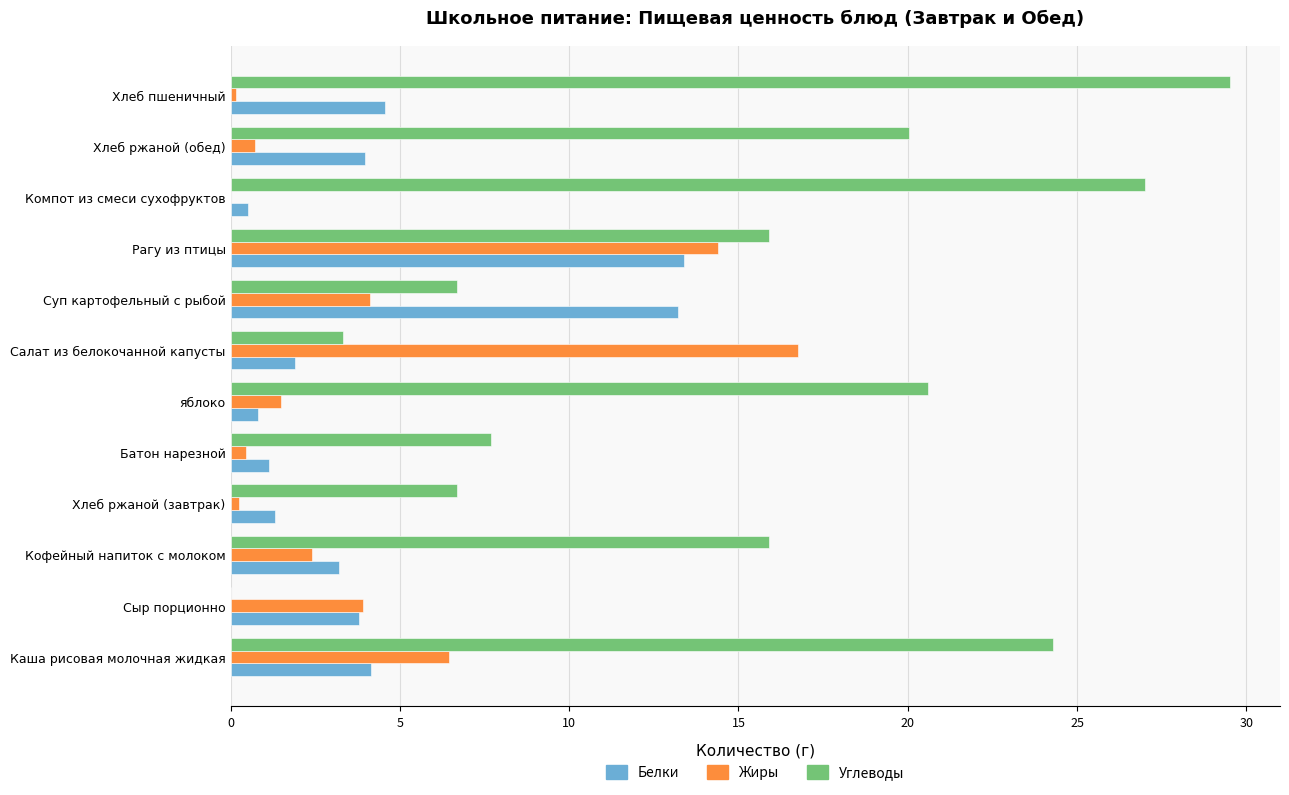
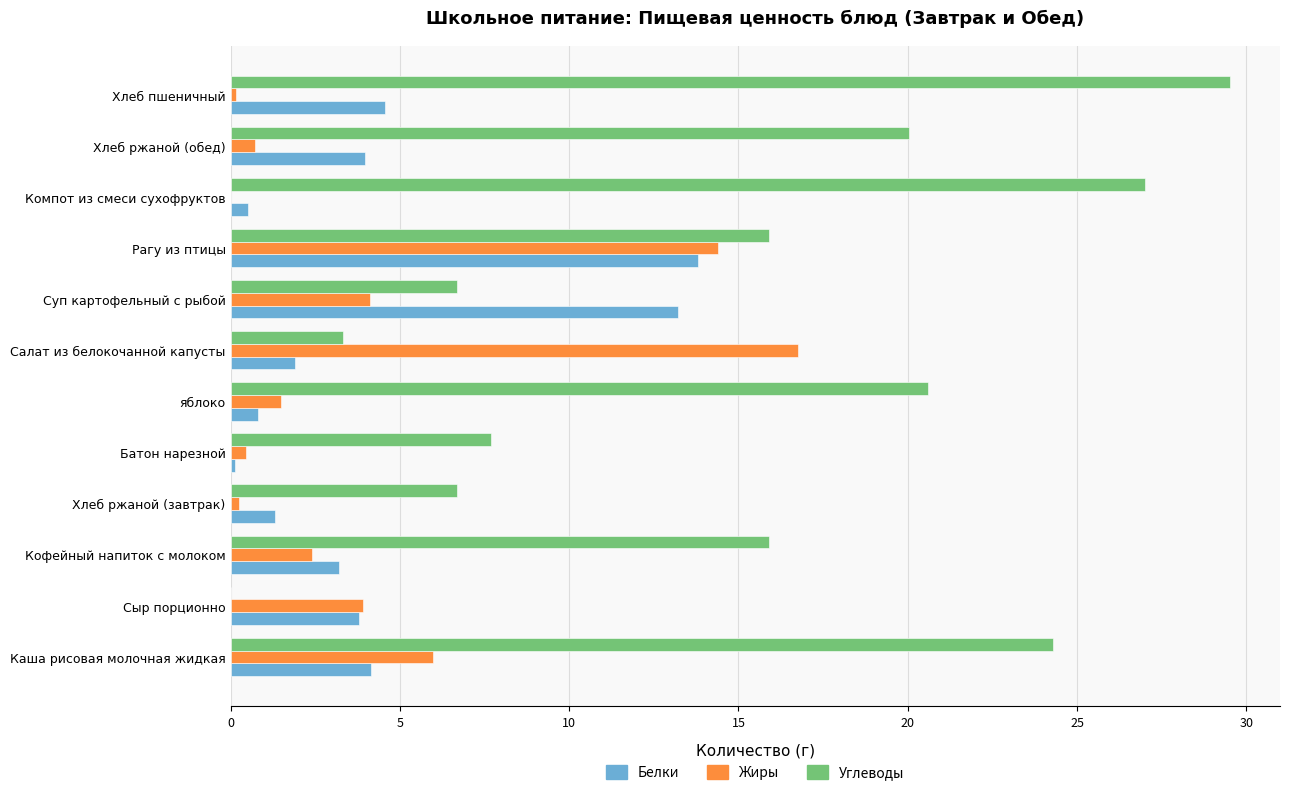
  {
    "Белки": {
      "Хлеб пшеничный": 4.6,
      "Хлеб ржаной (обед)": 4.0,
      "Компот из смеси сухофруктов": 0.5,
-     "Рагу из птицы": 13.4,
+     "Рагу из птицы": 13.8,
      "Суп картофельный с рыбой": 13.2,
      "Салат из белокочанной капусты": 1.9,
      "яблоко": 0.8,
-     "Батон нарезной": 1.1,
+     "Батон нарезной": 0.1,
      "Хлеб ржаной (завтрак)": 1.3,
      "Кофейный напиток с молоком": 3.2,
      "Сыр порционно": 3.8,
      "Каша рисовая молочная жидкая": 4.2
    },
    "Жиры": {
      "Хлеб пшеничный": 0.2,
      "Хлеб ржаной (обед)": 0.7,
      "Компот из смеси сухофруктов": 0.0,
      "Рагу из птицы": 14.4,
      "Суп картофельный с рыбой": 4.1,
      "Салат из белокочанной капусты": 16.8,
      "яблоко": 1.5,
      "Батон нарезной": 0.4,
      "Хлеб ржаной (завтрак)": 0.2,
      "Кофейный напиток с молоком": 2.4,
      "Сыр порционно": 3.9,
-     "Каша рисовая молочная жидкая": 6.5
+     "Каша рисовая молочная жидкая": 6.0
    },
    "Углеводы": {
      "Хлеб пшеничный": 29.5,
      "Хлеб ржаной (обед)": 20.0,
      "Компот из смеси сухофруктов": 27.0,
      "Рагу из птицы": 15.9,
      "Суп картофельный с рыбой": 6.7,
      "Салат из белокочанной капусты": 3.3,
      "яблоко": 20.6,
      "Батон нарезной": 7.7,
      "Хлеб ржаной (завтрак)": 6.7,
      "Кофейный напиток с молоком": 15.9,
      "Сыр порционно": 0.0,
      "Каша рисовая молочная жидкая": 24.3
    }
  }
